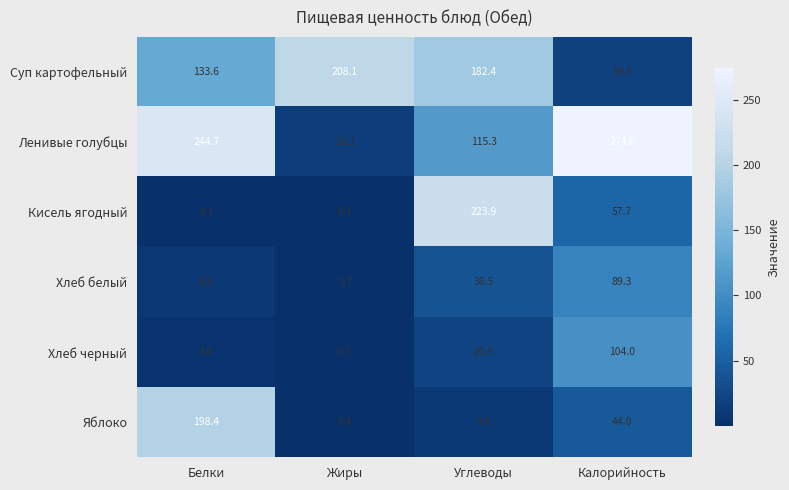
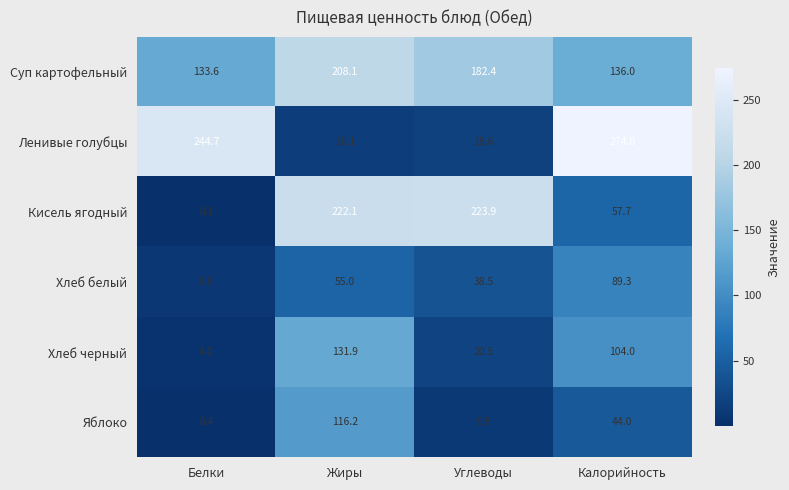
  {
    "Суп картофельный": {
      "Белки": 133.6,
      "Жиры": 208.1,
      "Углеводы": 182.4,
-     "Калорийность": 18.5
+     "Калорийность": 136.0
    },
    "Ленивые голубцы": {
      "Жиры": 16.1,
-     "Углеводы": 115.3
+     "Углеводы": 18.6
    },
    "Кисель ягодный": {
      "Белки": 0.1,
-     "Жиры": 0.1,
+     "Жиры": 222.1,
      "Углеводы": 223.9,
      "Калорийность": 57.7
    },
    "Хлеб белый": {
      "Белки": 8.8,
-     "Жиры": 1.7,
+     "Жиры": 55.0,
      "Углеводы": 38.5,
      "Калорийность": 89.3
    },
    "Хлеб черный": {
      "Белки": 4.0,
-     "Жиры": 0.7,
+     "Жиры": 131.9,
      "Углеводы": 20.5,
      "Калорийность": 104.0
    },
    "Яблоко": {
-     "Белки": 198.4,
-     "Жиры": 0.4,
+     "Белки": 0.4,
+     "Жиры": 116.2,
      "Углеводы": 9.8,
      "Калорийность": 44.0
    }
  }
